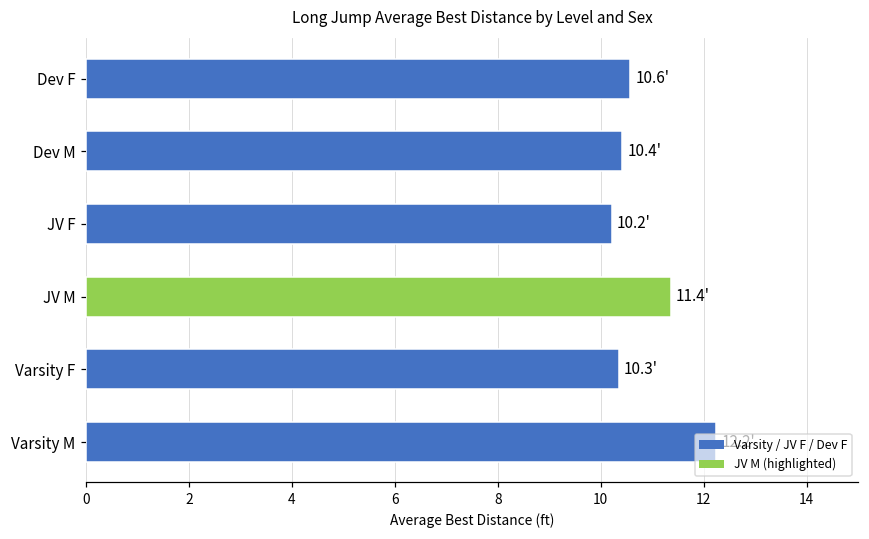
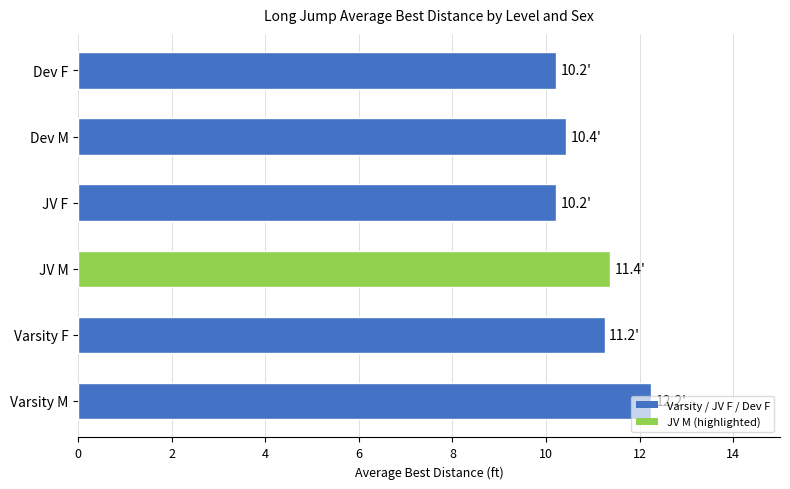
  {
-   "Dev F": "10.6'",
+   "Dev F": "10.2'",
    "Dev M": "10.4'",
    "JV F": "10.2'",
    "JV M": "11.4'",
-   "Varsity F": "10.3'"
+   "Varsity F": "11.2'"
  }
